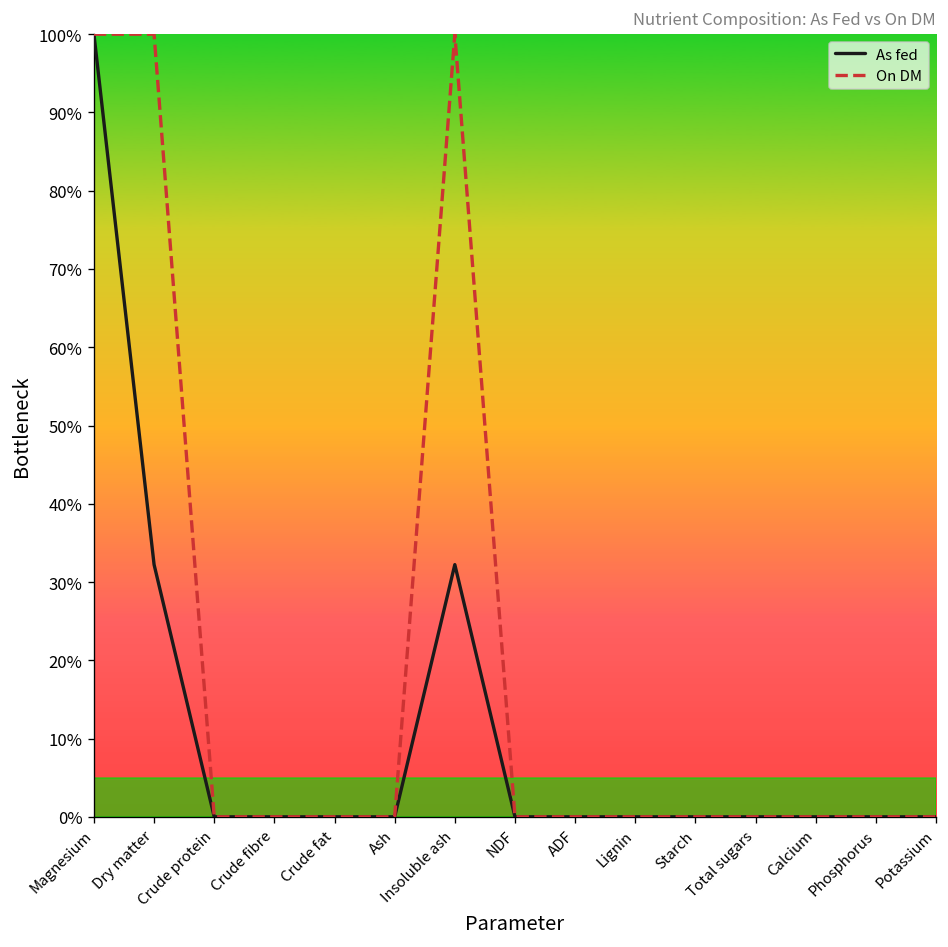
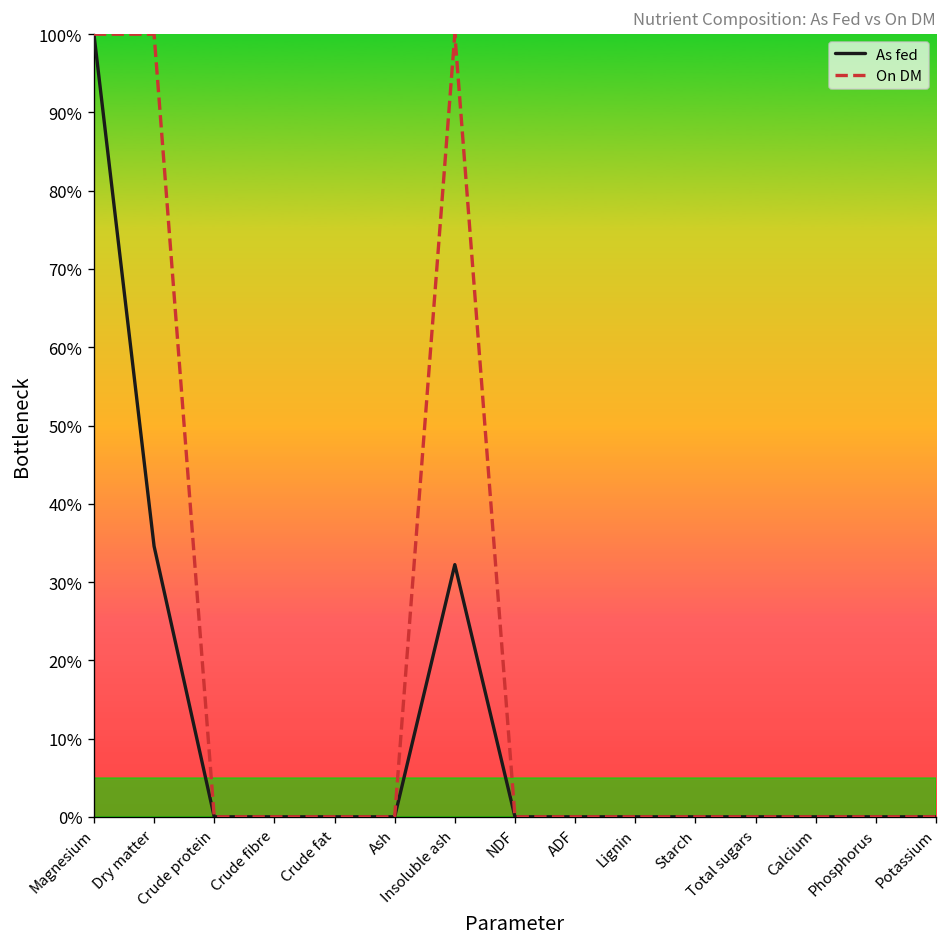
  {
    "As fed": {
-     "Dry matter": "32%",
+     "Dry matter": "35%",
      "Insoluble ash": "32%"
    },
    "On DM": {
      "Dry matter": "100%",
      "Insoluble ash": "100%"
    }
  }
